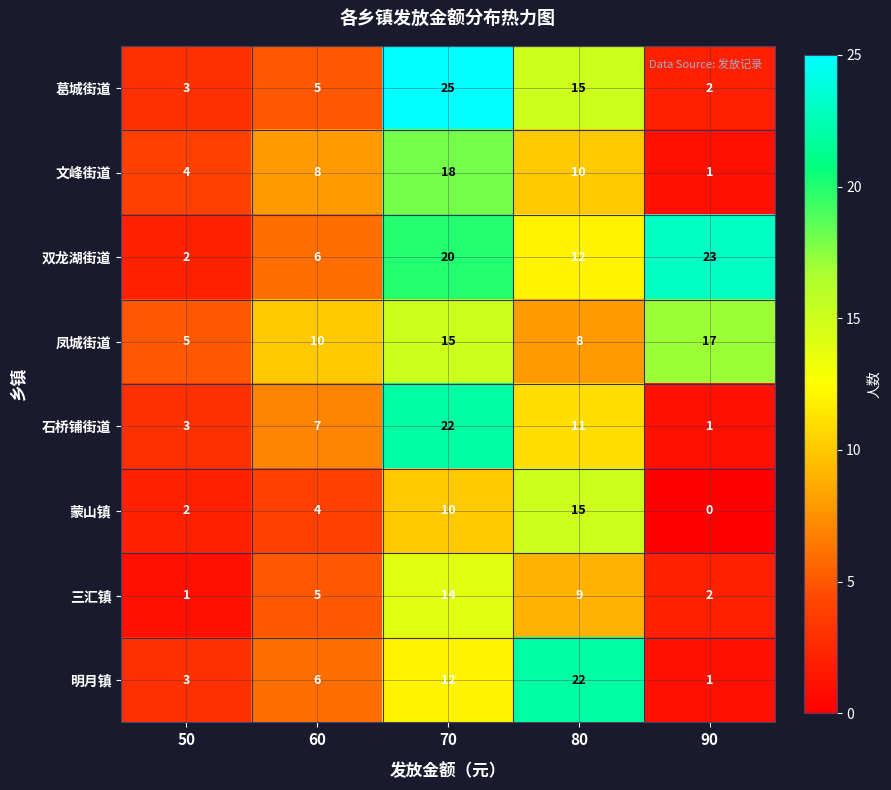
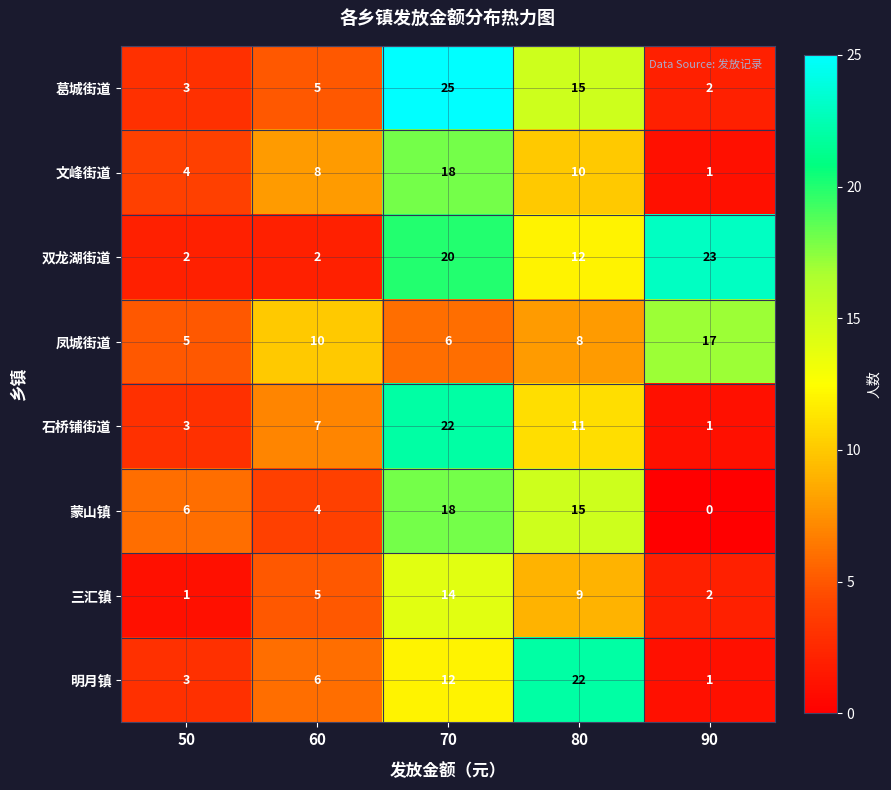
  {
    "葛城街道": {
      "50": 3,
      "60": 5,
      "70": 25,
      "80": 15
    },
    "文峰街道": {
      "50": 4,
      "60": 8,
      "70": 18,
      "80": 10,
      "90": 1
    },
    "双龙湖街道": {
      "50": 2,
-     "60": 6,
+     "60": 2,
      "70": 20,
      "80": 12,
      "90": 23
    },
    "凤城街道": {
      "50": 5,
      "60": 10,
-     "70": 15,
+     "70": 6,
      "80": 8,
      "90": 17
    },
    "石桥铺街道": {
      "50": 3,
      "60": 7,
      "70": 22,
      "80": 11,
      "90": 1
    },
    "蒙山镇": {
-     "50": 2,
+     "50": 6,
      "60": 4,
-     "70": 10,
+     "70": 18,
      "80": 15,
      "90": 0
    },
    "三汇镇": {
      "50": 1,
      "60": 5,
      "70": 14,
      "80": 9,
      "90": 2
    },
    "明月镇": {
      "50": 3,
      "60": 6,
      "70": 12,
      "80": 22,
      "90": 1
    }
  }
